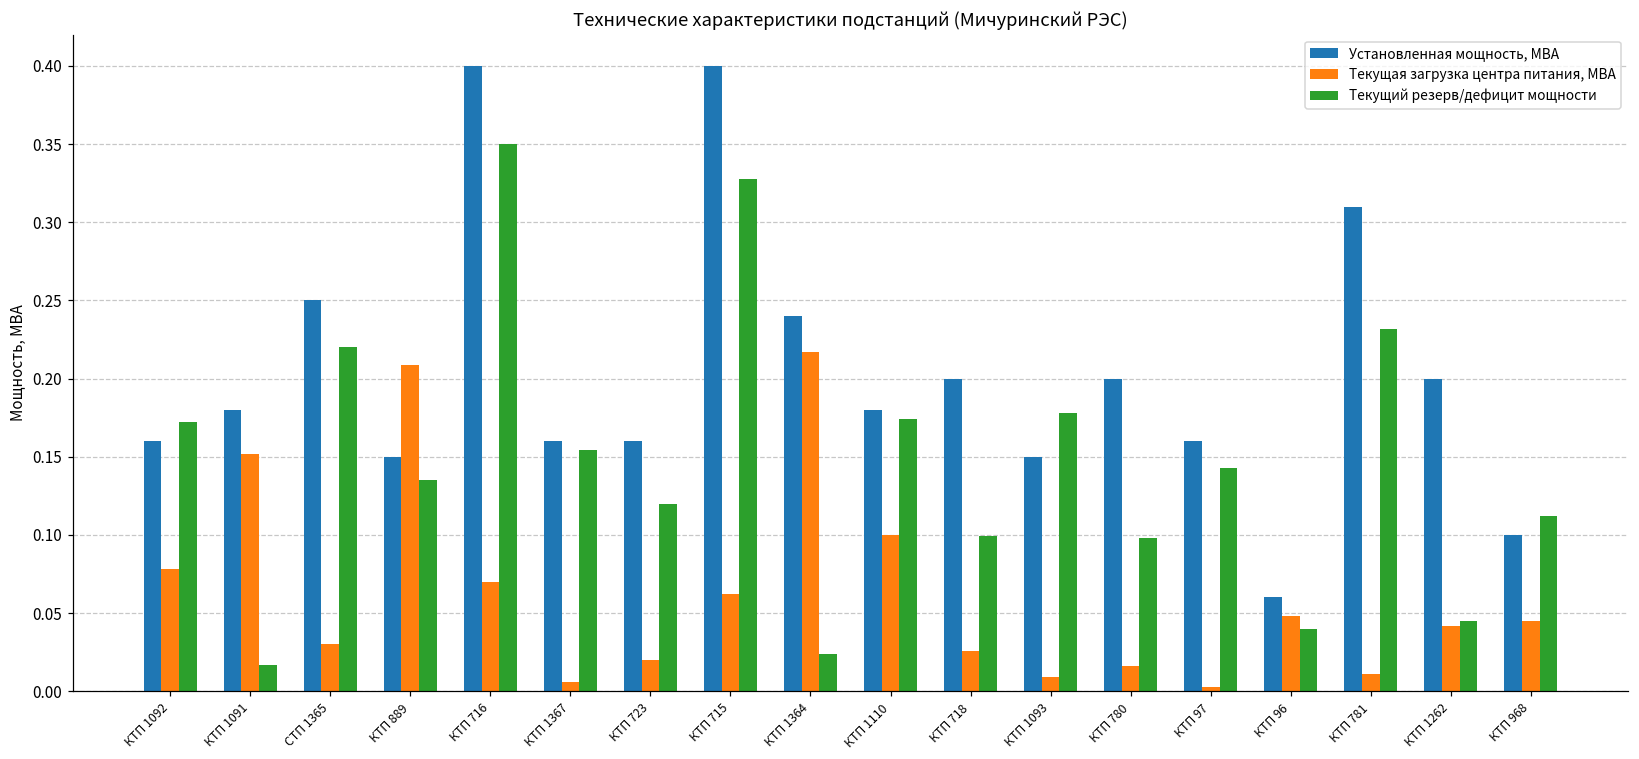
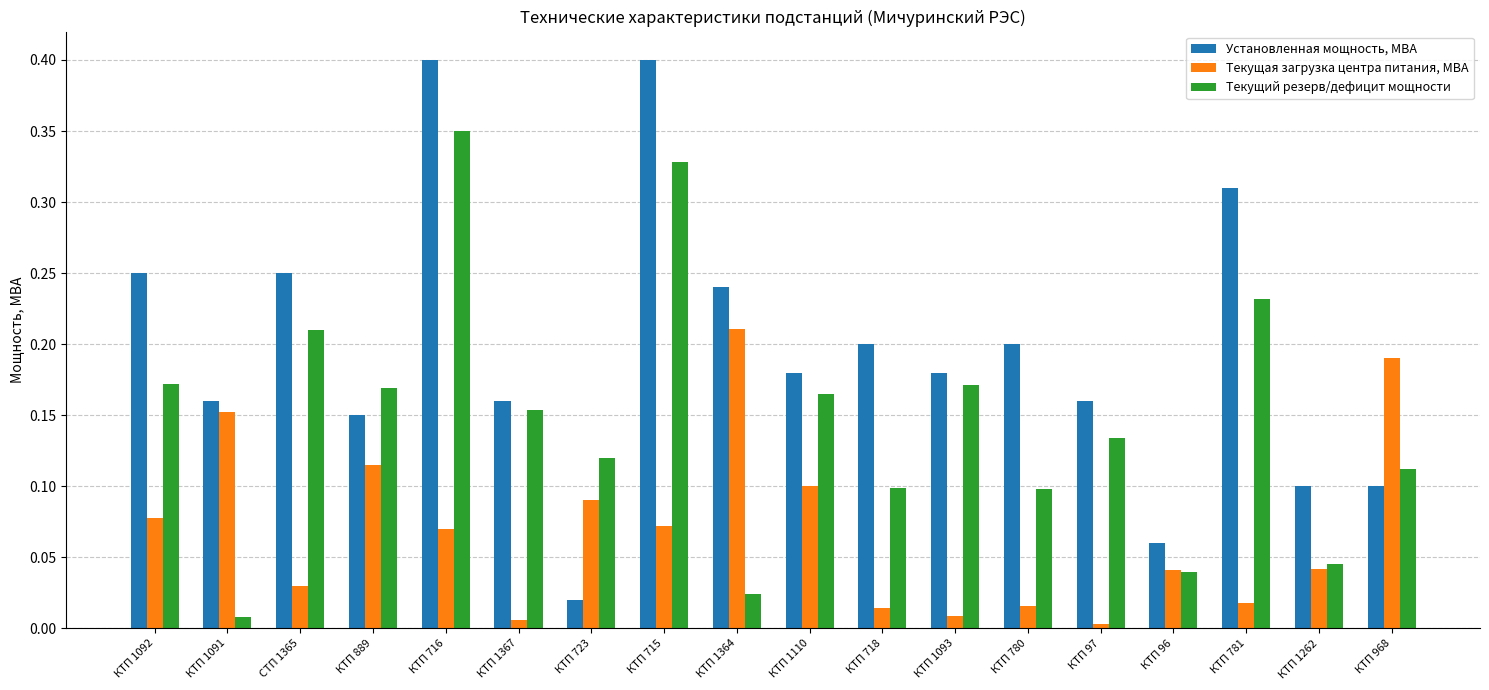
  {
    "Установленная мощность, МВА": {
-     "КТП 1092": 0.16,
-     "КТП 1091": 0.18,
+     "КТП 1092": 0.25,
+     "КТП 1091": 0.16,
      "СТП 1365": 0.25,
      "КТП 889": 0.15,
      "КТП 716": 0.40,
      "КТП 1367": 0.16,
-     "КТП 723": 0.16,
+     "КТП 723": 0.02,
      "КТП 715": 0.40,
      "КТП 1364": 0.24,
      "КТП 1110": 0.18,
      "КТП 718": 0.20,
-     "КТП 1093": 0.15,
+     "КТП 1093": 0.18,
      "КТП 780": 0.20,
      "КТП 97": 0.16,
      "КТП 96": 0.06,
      "КТП 781": 0.31,
-     "КТП 1262": 0.2,
+     "КТП 1262": 0.1,
      "КТП 968": 0.10
    },
    "Текущая загрузка центра питания, МВА": {
      "КТП 1092": 0.078,
      "КТП 1091": 0.152,
      "СТП 1365": 0.030,
-     "КТП 889": 0.209,
+     "КТП 889": 0.115,
      "КТП 716": 0.070,
      "КТП 1367": 0.006,
-     "КТП 723": 0.02,
-     "КТП 715": 0.062,
-     "КТП 1364": 0.217,
+     "КТП 723": 0.09,
+     "КТП 715": 0.072,
+     "КТП 1364": 0.211,
      "КТП 1110": 0.100,
-     "КТП 718": 0.026,
+     "КТП 718": 0.014,
      "КТП 1093": 0.009,
      "КТП 780": 0.016,
      "КТП 97": 0.003,
-     "КТП 96": 0.048,
-     "КТП 781": 0.011,
+     "КТП 96": 0.041,
+     "КТП 781": 0.018,
      "КТП 1262": 0.042,
-     "КТП 968": 0.045
+     "КТП 968": 0.190
    },
    "Текущий резерв/дефицит мощности": {
      "КТП 1092": 0.172,
-     "КТП 1091": 0.017,
-     "СТП 1365": 0.22,
-     "КТП 889": 0.135,
+     "КТП 1091": 0.008,
+     "СТП 1365": 0.21,
+     "КТП 889": 0.169,
      "КТП 716": 0.350,
      "КТП 1367": 0.154,
      "КТП 723": 0.120,
      "КТП 715": 0.328,
      "КТП 1364": 0.024,
-     "КТП 1110": 0.174,
+     "КТП 1110": 0.165,
      "КТП 718": 0.099,
-     "КТП 1093": 0.178,
+     "КТП 1093": 0.171,
      "КТП 780": 0.098,
-     "КТП 97": 0.143,
+     "КТП 97": 0.134,
      "КТП 96": 0.040,
      "КТП 781": 0.232,
      "КТП 1262": 0.045,
      "КТП 968": 0.112
    }
  }
